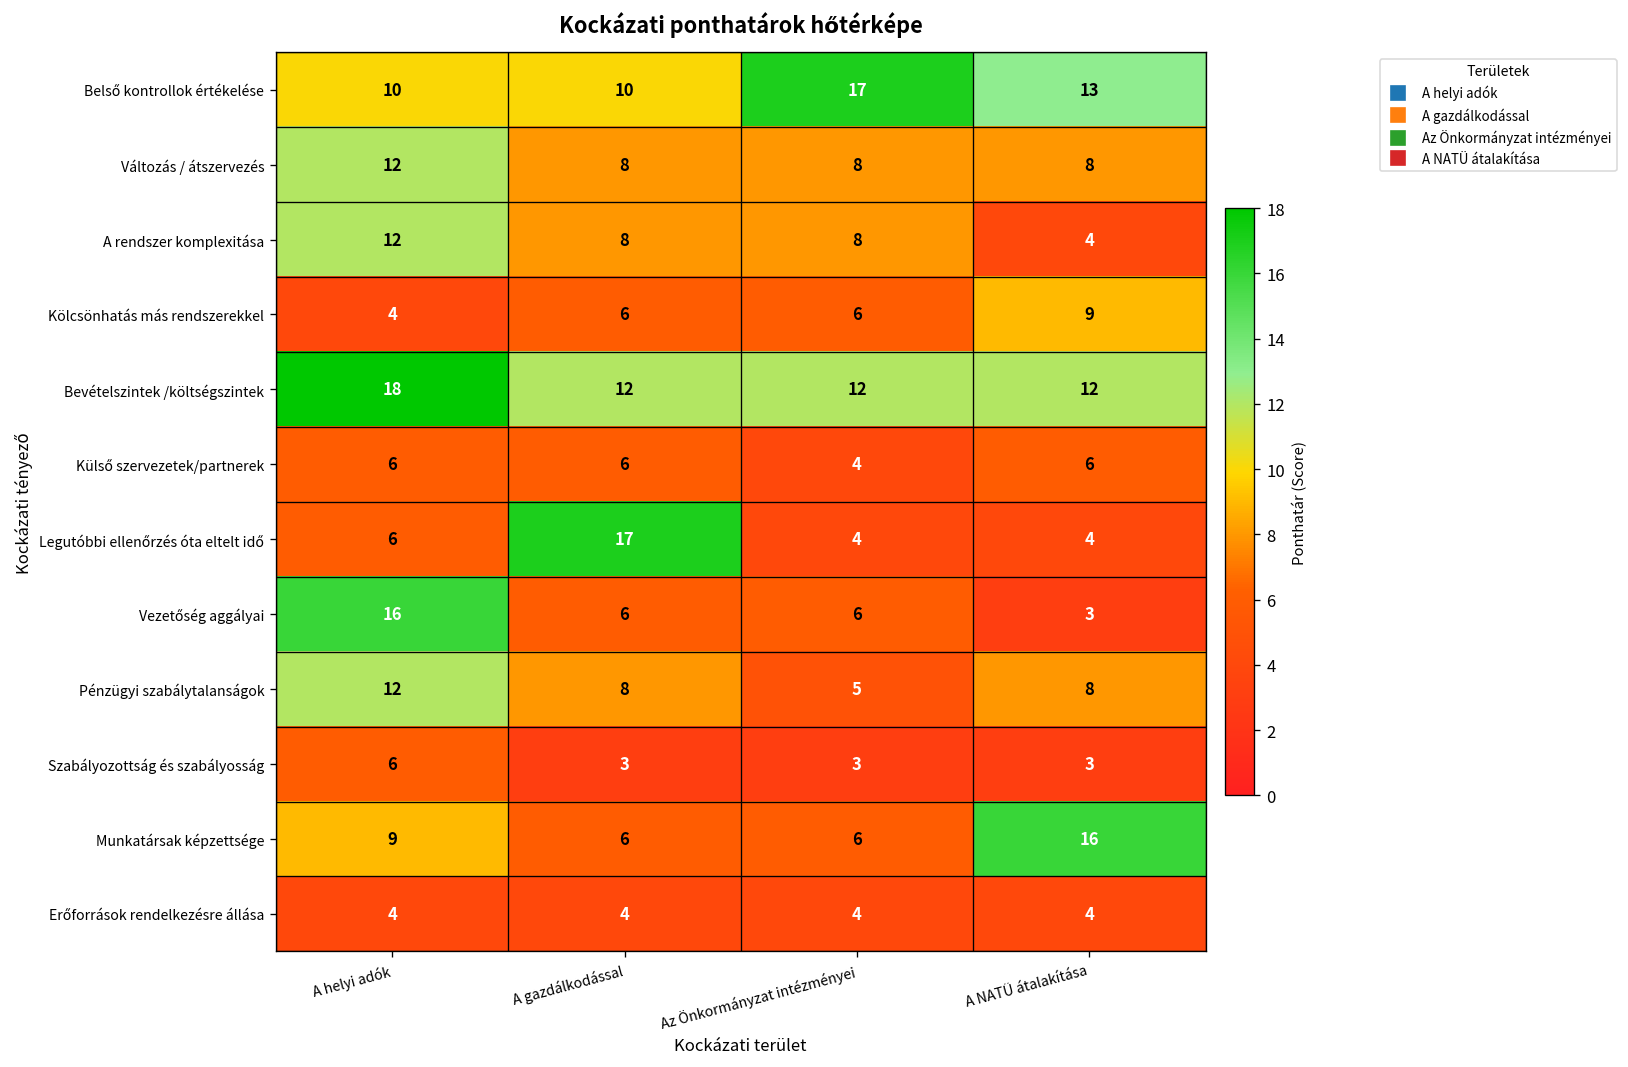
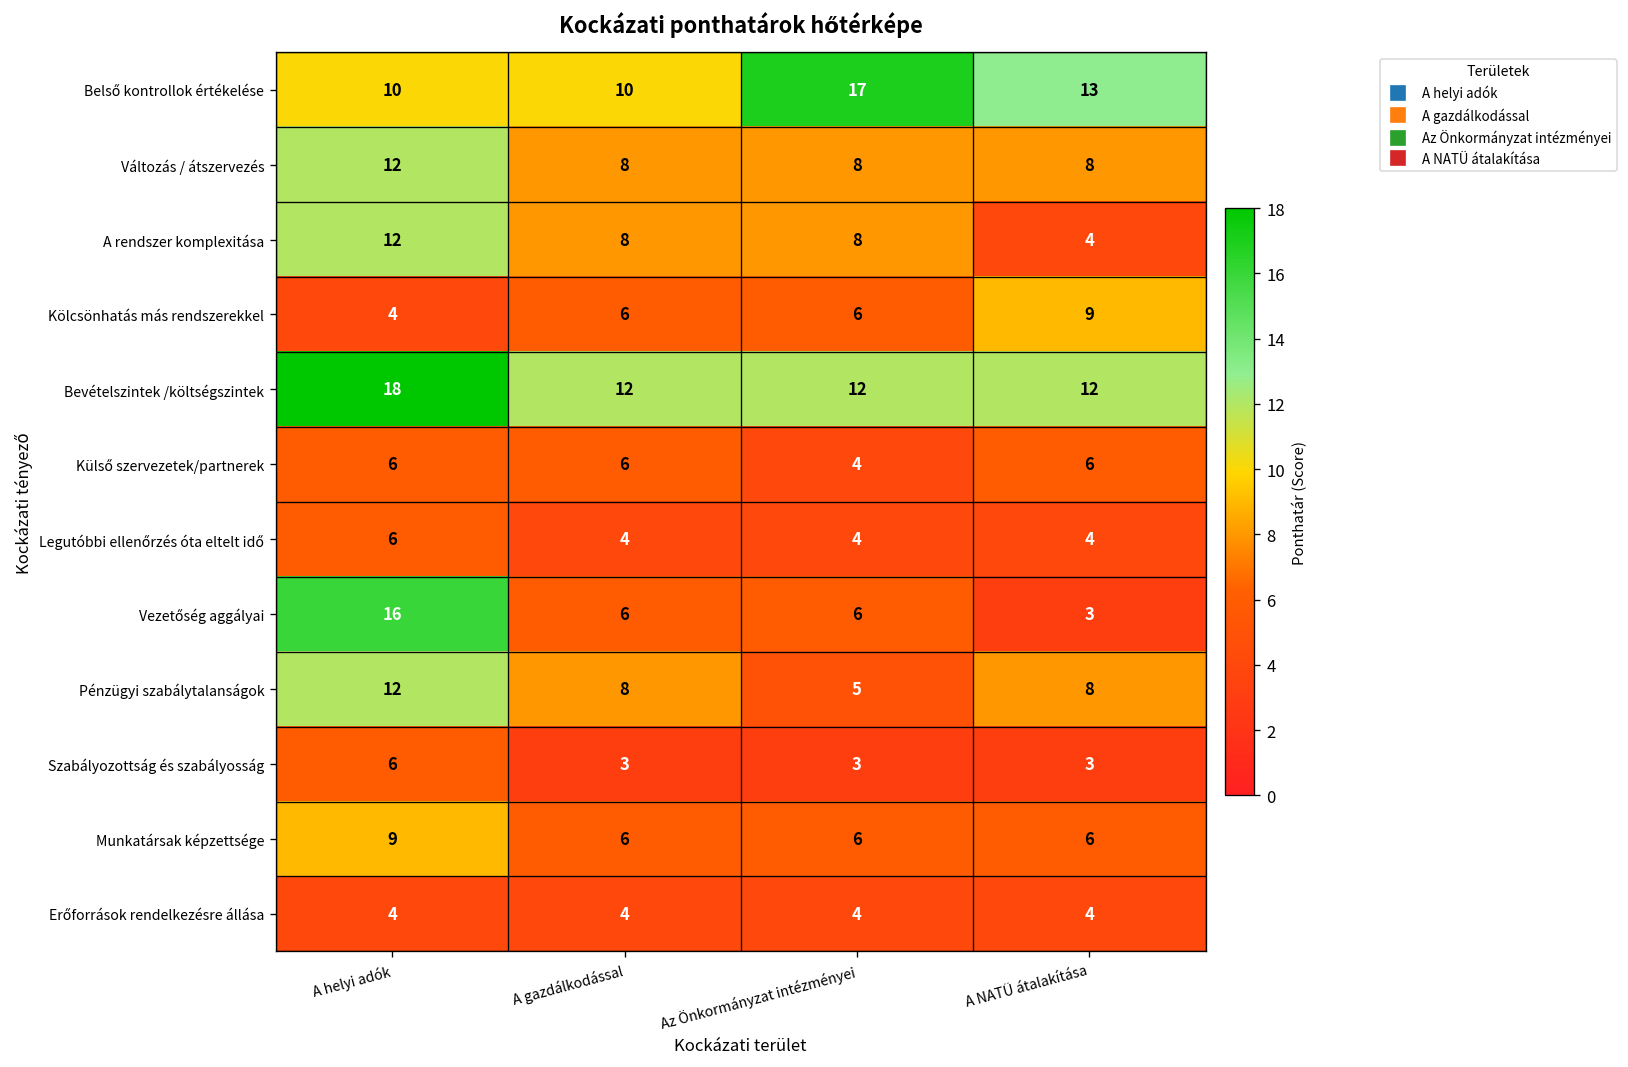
  {
    "Belső kontrollok értékelése": {
      "A helyi adók": 10,
      "A gazdálkodással": 10,
      "Az Önkormányzat intézményei": 17,
      "A NATÜ átalakítása": 13
    },
    "Változás / átszervezés": {
      "A helyi adók": 12,
      "A gazdálkodással": 8,
      "Az Önkormányzat intézményei": 8,
      "A NATÜ átalakítása": 8
    },
    "A rendszer komplexitása": {
      "A helyi adók": 12,
      "A gazdálkodással": 8,
      "Az Önkormányzat intézményei": 8,
      "A NATÜ átalakítása": 4
    },
    "Kölcsönhatás más rendszerekkel": {
      "A helyi adók": 4,
      "A gazdálkodással": 6,
      "Az Önkormányzat intézményei": 6,
      "A NATÜ átalakítása": 9
    },
    "Bevételszintek /költségszintek": {
      "A helyi adók": 18,
      "A gazdálkodással": 12,
      "Az Önkormányzat intézményei": 12,
      "A NATÜ átalakítása": 12
    },
    "Külső szervezetek/partnerek": {
      "A helyi adók": 6,
      "A gazdálkodással": 6,
      "Az Önkormányzat intézményei": 4,
      "A NATÜ átalakítása": 6
    },
    "Legutóbbi ellenőrzés óta eltelt idő": {
      "A helyi adók": 6,
-     "A gazdálkodással": 17,
+     "A gazdálkodással": 4,
      "Az Önkormányzat intézményei": 4,
      "A NATÜ átalakítása": 4
    },
    "Vezetőség aggályai": {
      "A helyi adók": 16,
      "A gazdálkodással": 6,
      "Az Önkormányzat intézményei": 6,
      "A NATÜ átalakítása": 3
    },
    "Pénzügyi szabálytalanságok": {
      "A helyi adók": 12,
      "A gazdálkodással": 8,
      "Az Önkormányzat intézményei": 5,
      "A NATÜ átalakítása": 8
    },
    "Szabályozottság és szabályosság": {
      "A helyi adók": 6,
      "A gazdálkodással": 3,
      "Az Önkormányzat intézményei": 3,
      "A NATÜ átalakítása": 3
    },
    "Munkatársak képzettsége": {
      "A helyi adók": 9,
      "A gazdálkodással": 6,
      "Az Önkormányzat intézményei": 6,
-     "A NATÜ átalakítása": 16
+     "A NATÜ átalakítása": 6
    },
    "Erőforrások rendelkezésre állása": {
      "A helyi adók": 4,
      "A gazdálkodással": 4,
      "Az Önkormányzat intézményei": 4,
      "A NATÜ átalakítása": 4
    }
  }
